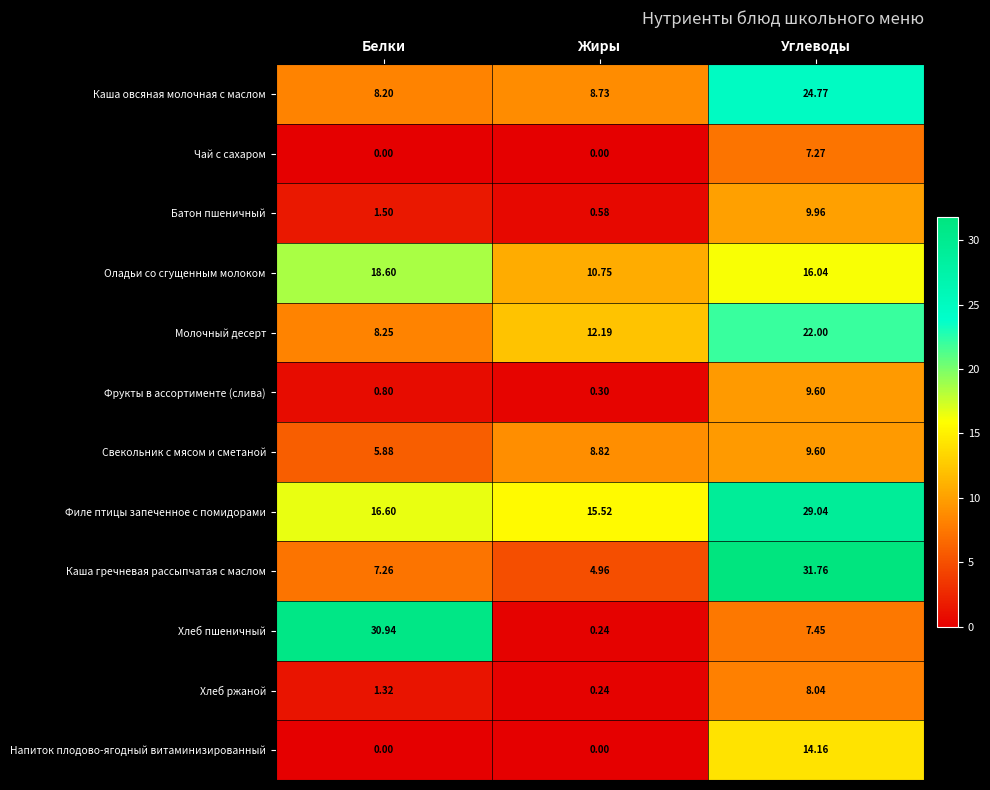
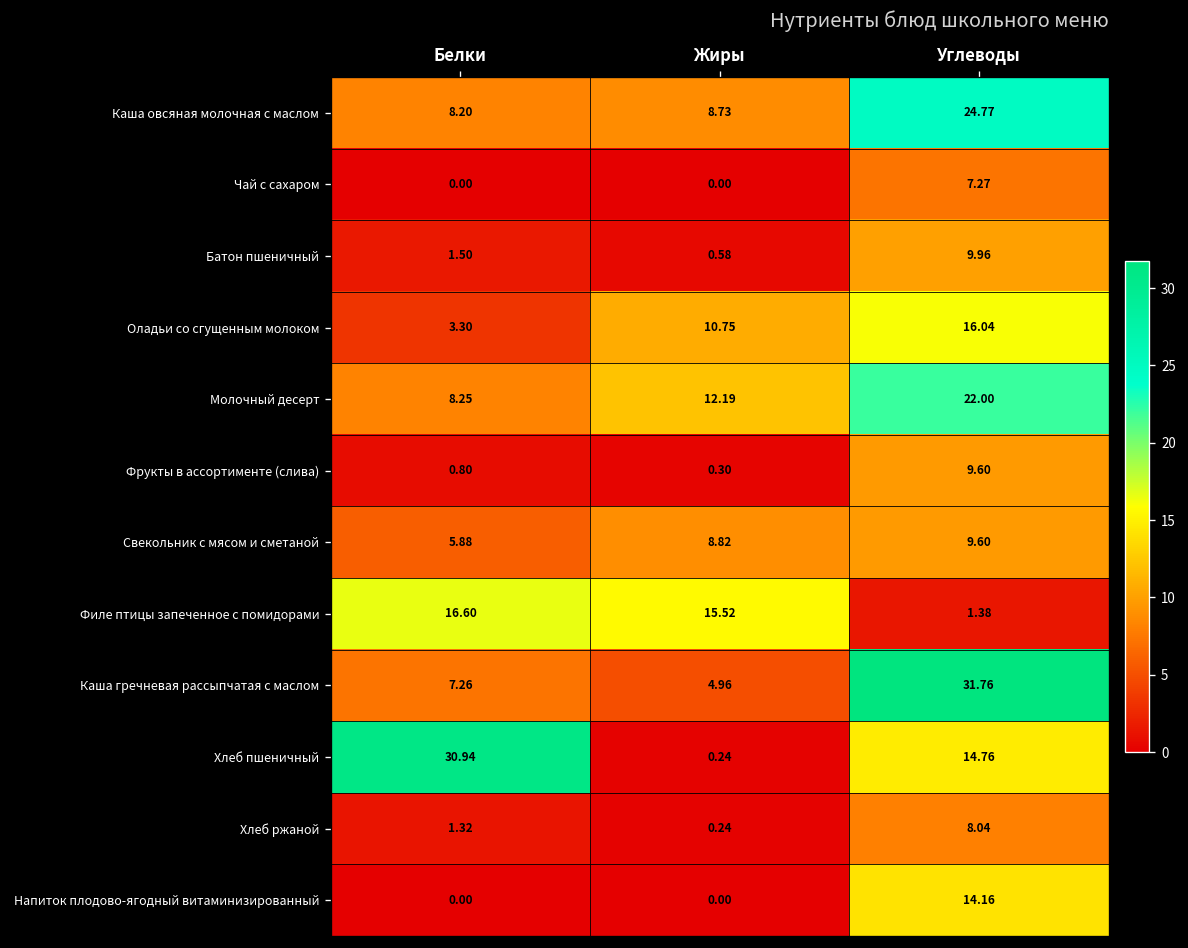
  {
    "Каша овсяная молочная с маслом": {
      "Белки": 8.20,
      "Жиры": 8.73,
      "Углеводы": 24.77
    },
    "Чай с сахаром": {
      "Белки": 0.00,
      "Жиры": 0.00,
      "Углеводы": 7.27
    },
    "Батон пшеничный": {
      "Белки": 1.50,
      "Жиры": 0.58,
      "Углеводы": 9.96
    },
    "Оладьи со сгущенным молоком": {
-     "Белки": 18.60,
+     "Белки": 3.30,
      "Жиры": 10.75,
      "Углеводы": 16.04
    },
    "Молочный десерт": {
      "Белки": 8.25,
      "Жиры": 12.19,
      "Углеводы": 22.00
    },
    "Фрукты в ассортименте (слива)": {
      "Белки": 0.80,
      "Жиры": 0.30,
      "Углеводы": 9.60
    },
    "Свекольник с мясом и сметаной": {
      "Белки": 5.88,
      "Жиры": 8.82,
      "Углеводы": 9.60
    },
    "Филе птицы запеченное с помидорами": {
      "Белки": 16.60,
      "Жиры": 15.52,
-     "Углеводы": 29.04
+     "Углеводы": 1.38
    },
    "Каша гречневая рассыпчатая с маслом": {
      "Белки": 7.26,
      "Жиры": 4.96,
      "Углеводы": 31.76
    },
    "Хлеб пшеничный": {
      "Белки": 30.94,
      "Жиры": 0.24,
-     "Углеводы": 7.45
+     "Углеводы": 14.76
    },
    "Хлеб ржаной": {
      "Белки": 1.32,
      "Жиры": 0.24,
      "Углеводы": 8.04
    },
    "Напиток плодово-ягодный витаминизированный": {
      "Белки": 0.00,
      "Жиры": 0.00,
      "Углеводы": 14.16
    }
  }
